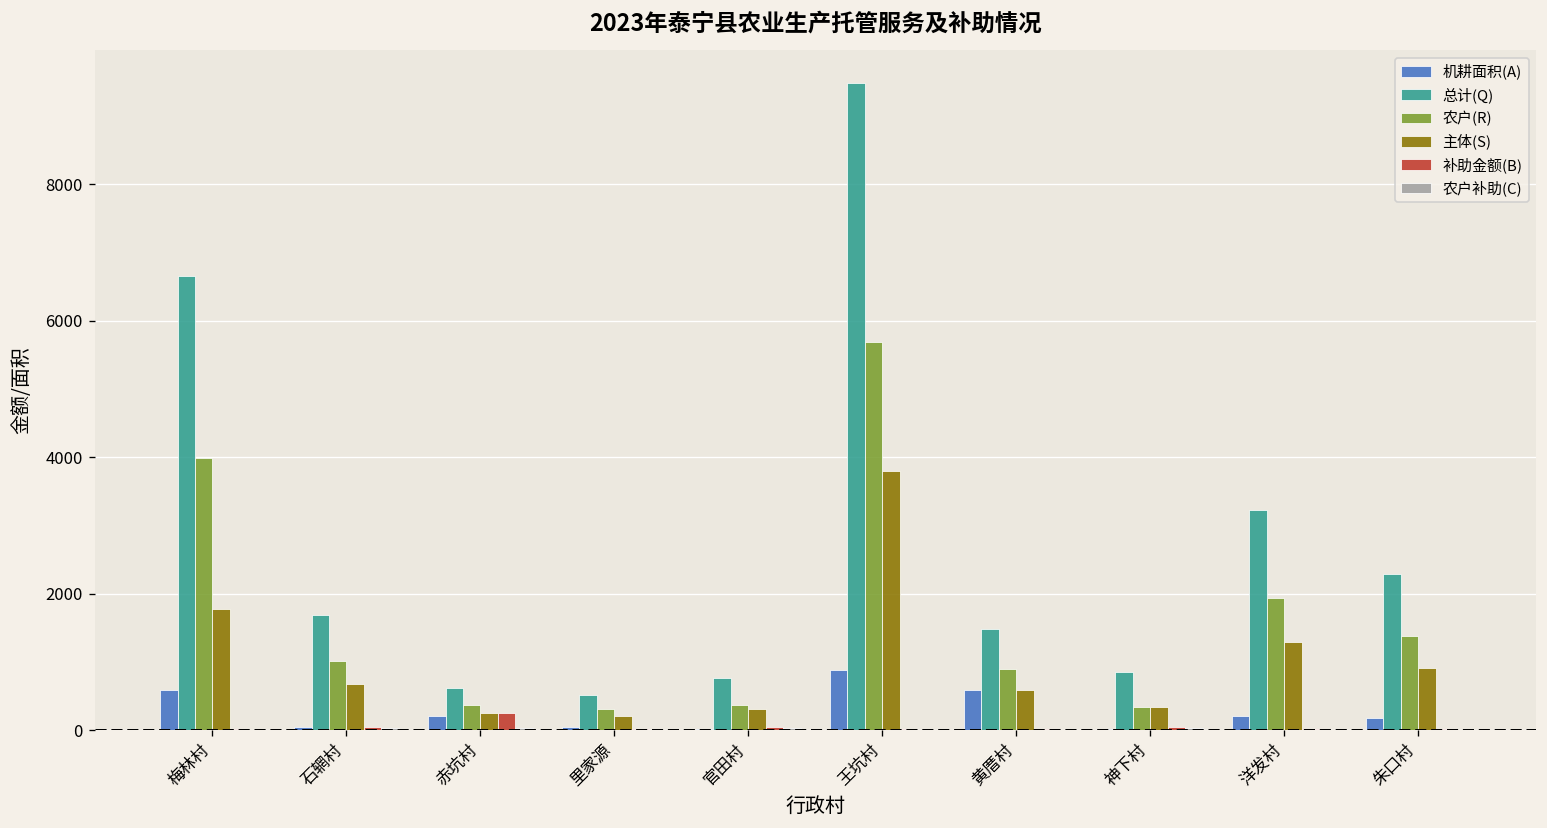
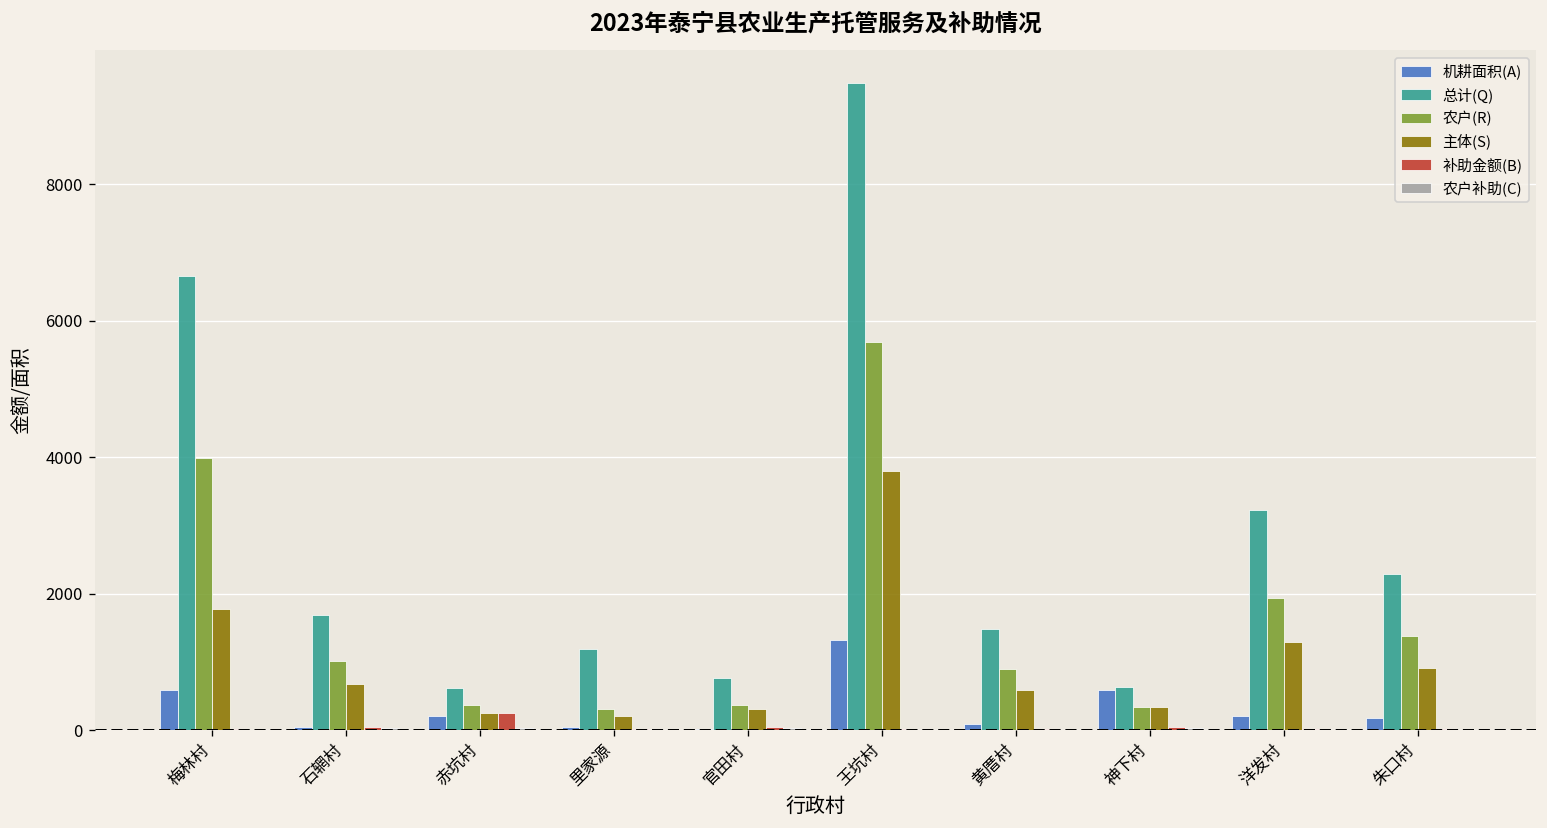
  {
    "机耕面积(A)": {
      "梅林村": 600,
      "赤坑村": 200,
      "里家源": 100,
-     "王坑村": 900,
-     "黄厝村": 600,
-     "神下村": 0,
+     "王坑村": 1300,
+     "黄厝村": 100,
+     "神下村": 600,
      "洋发村": 200,
      "朱口村": 200
    },
    "总计(Q)": {
      "梅林村": 6700,
      "石辋村": 1700,
      "赤坑村": 600,
-     "里家源": 500,
+     "里家源": 1200,
      "官田村": 800,
      "王坑村": 9500,
      "黄厝村": 1500,
-     "神下村": 800,
+     "神下村": 600,
      "洋发村": 3200,
      "朱口村": 2300
    },
    "农户(R)": {
      "梅林村": 4000,
      "石辋村": 1000,
      "赤坑村": 400,
      "里家源": 300,
      "官田村": 400,
      "王坑村": 5700,
      "黄厝村": 900,
      "神下村": 300,
      "洋发村": 1900,
      "朱口村": 1400
    },
    "主体(S)": {
      "梅林村": 1800,
      "石辋村": 700,
      "赤坑村": 200,
      "里家源": 200,
      "官田村": 300,
      "王坑村": 3800,
      "黄厝村": 600,
      "神下村": 300,
      "洋发村": 1300,
      "朱口村": 900
    },
    "补助金额(B)": {
      "赤坑村": 200
    }
  }
